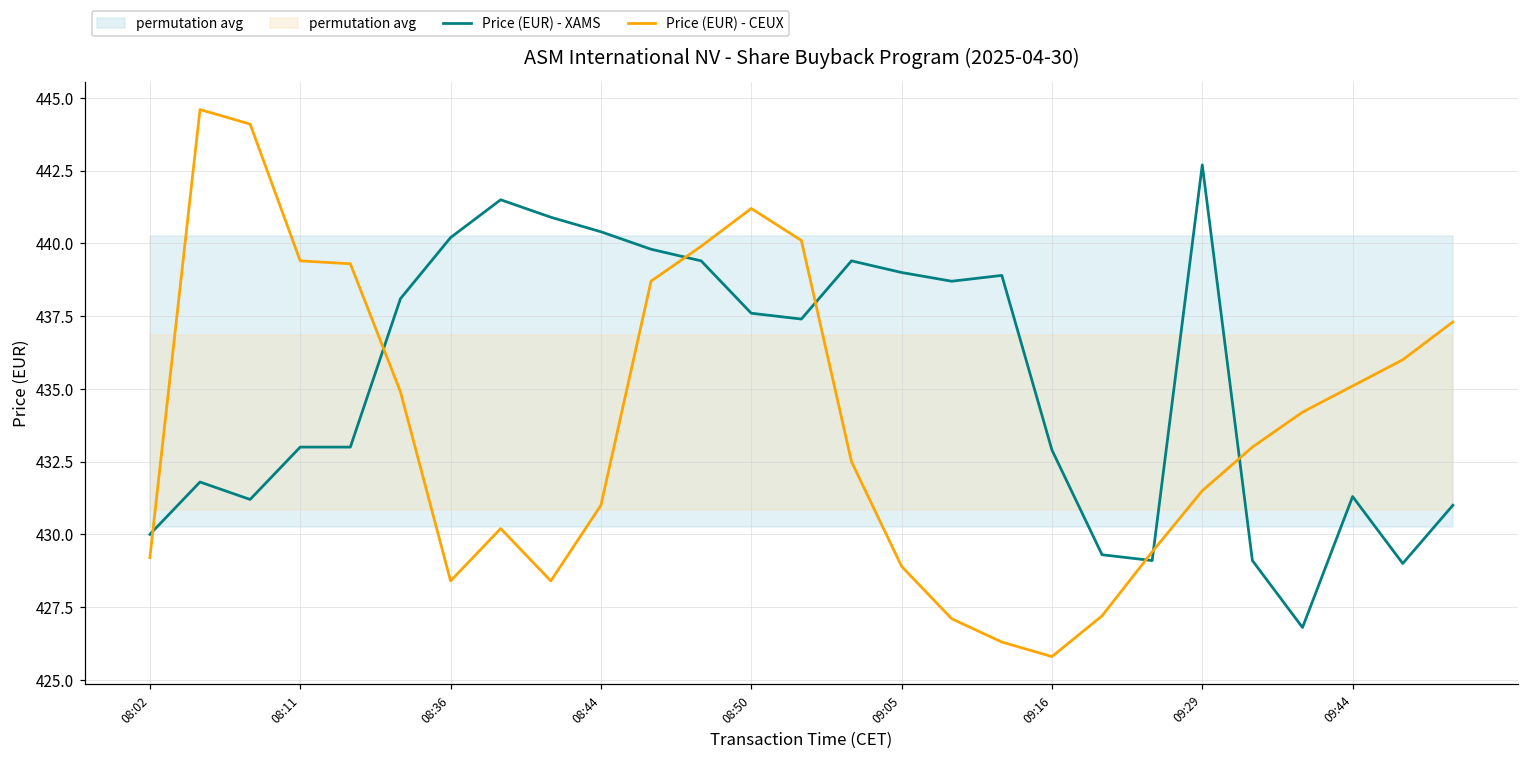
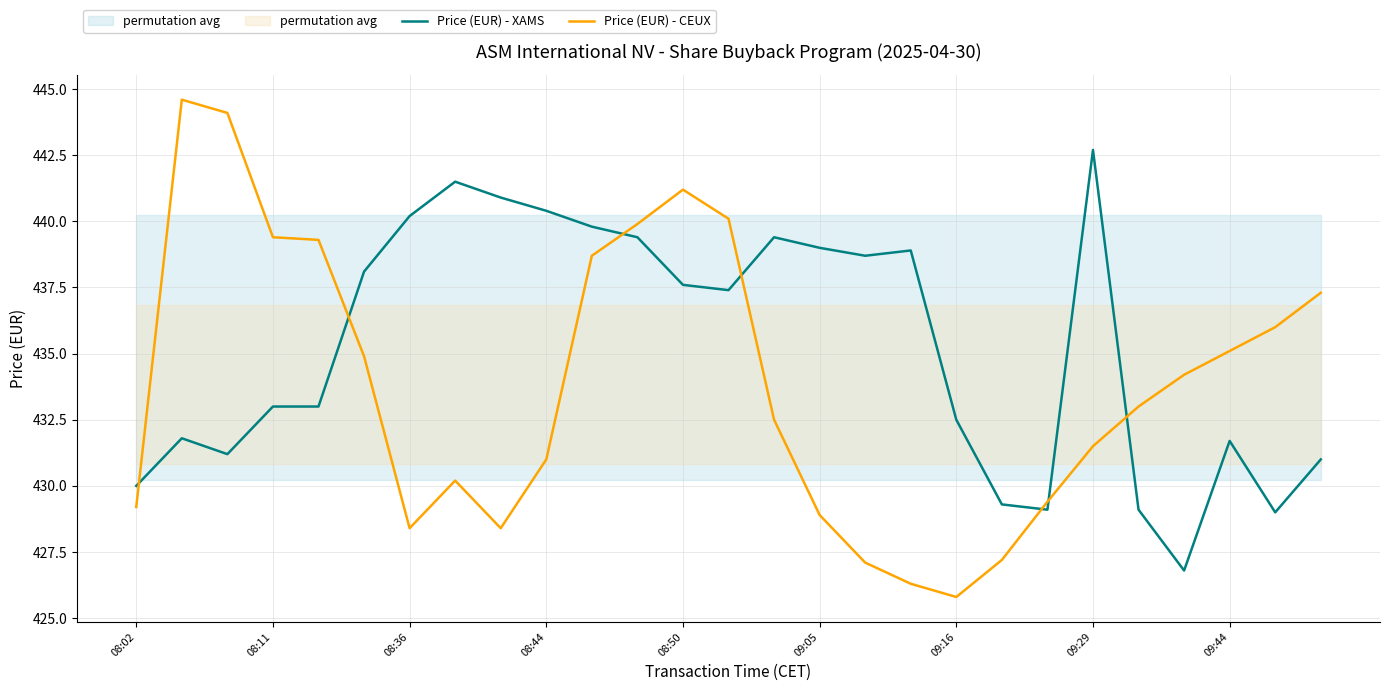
  {
    "Price (EUR) - XAMS": {
      "08:02": 430.0,
      "08:44": 440.4,
      "09:05": 439.0,
-     "09:16": 432.9,
+     "09:16": 432.5,
      "09:29": 442.7,
-     "09:44": 431.3
+     "09:44": 431.7
    },
    "Price (EUR) - CEUX": {
      "08:02": 429.2,
      "08:36": 428.4,
      "08:44": 431.0,
      "09:05": 428.9,
      "09:16": 425.8,
      "09:29": 431.5,
      "09:44": 435.1
    }
  }
